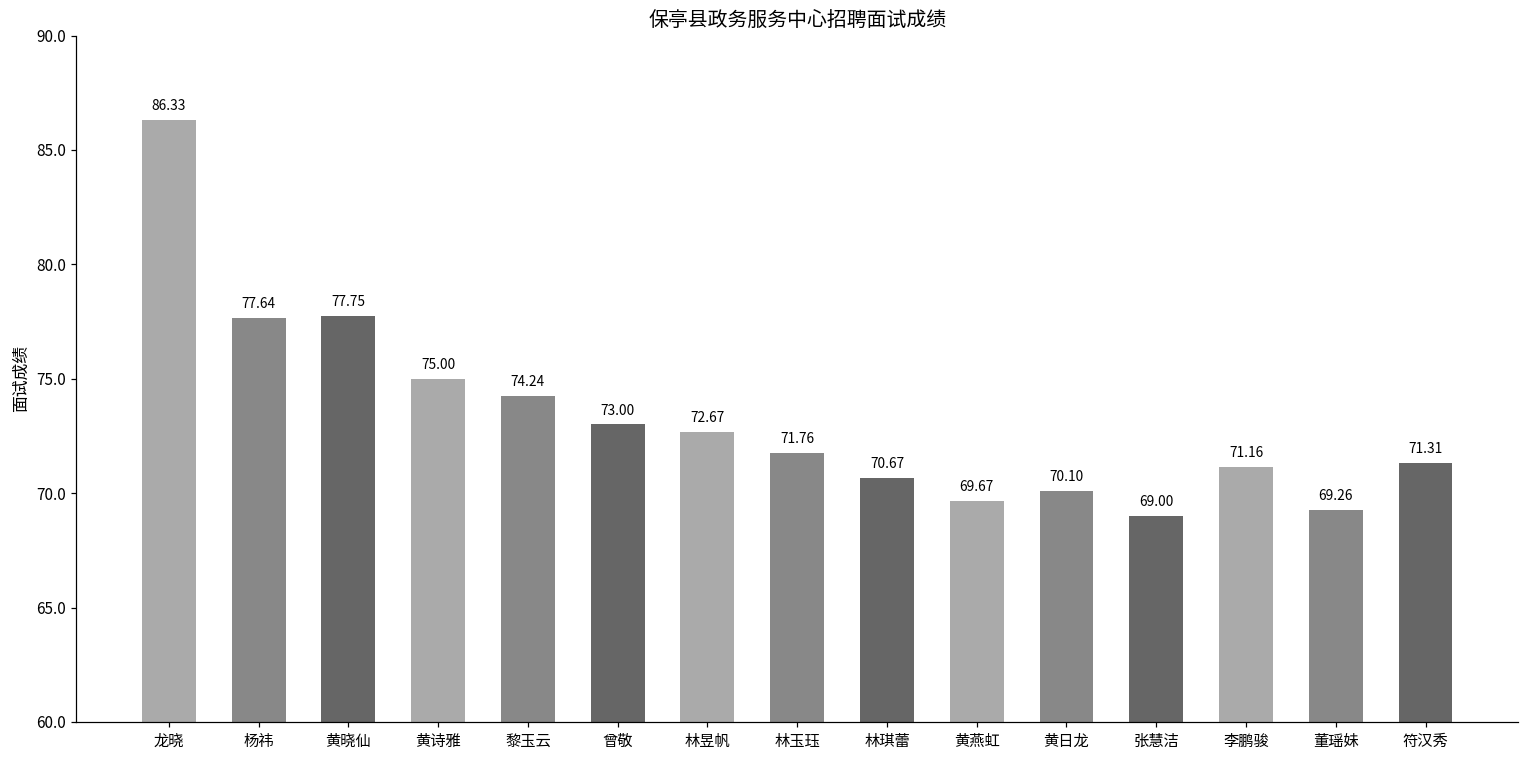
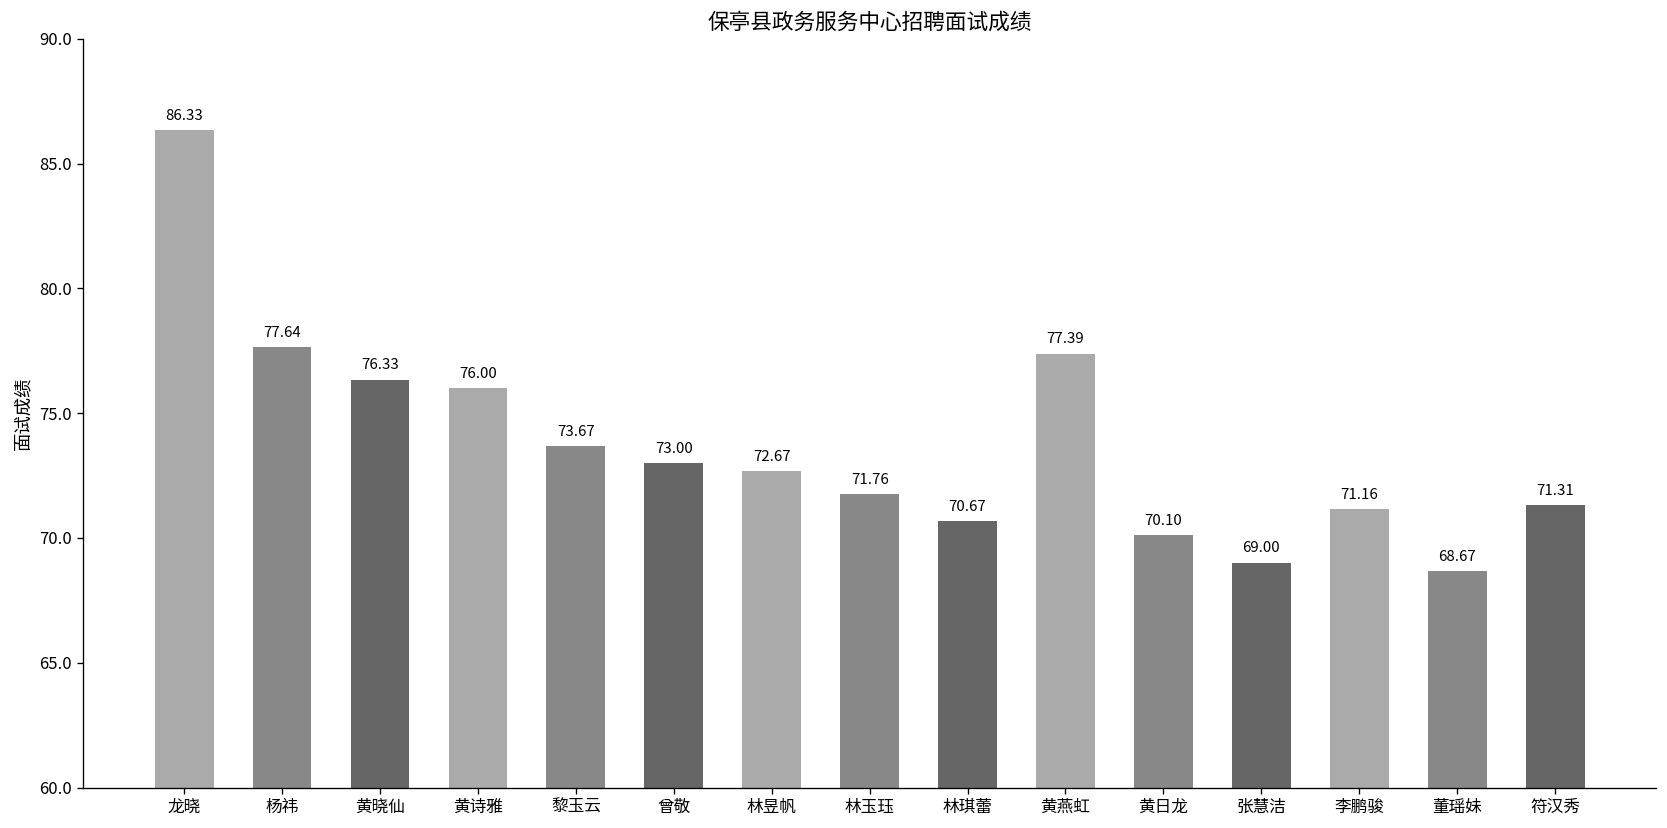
  {
    "龙晓": 86.33,
    "杨祎": 77.64,
-   "黄晓仙": 77.75,
-   "黄诗雅": 75.00,
-   "黎玉云": 74.24,
+   "黄晓仙": 76.33,
+   "黄诗雅": 76.00,
+   "黎玉云": 73.67,
    "曾敬": 73.00,
    "林昱帆": 72.67,
    "林玉珏": 71.76,
    "林琪蕾": 70.67,
-   "黄燕虹": 69.67,
+   "黄燕虹": 77.39,
    "黄日龙": 70.10,
    "张慧洁": 69.00,
    "李鹏骏": 71.16,
-   "董瑶妹": 69.26,
+   "董瑶妹": 68.67,
    "符汉秀": 71.31
  }
